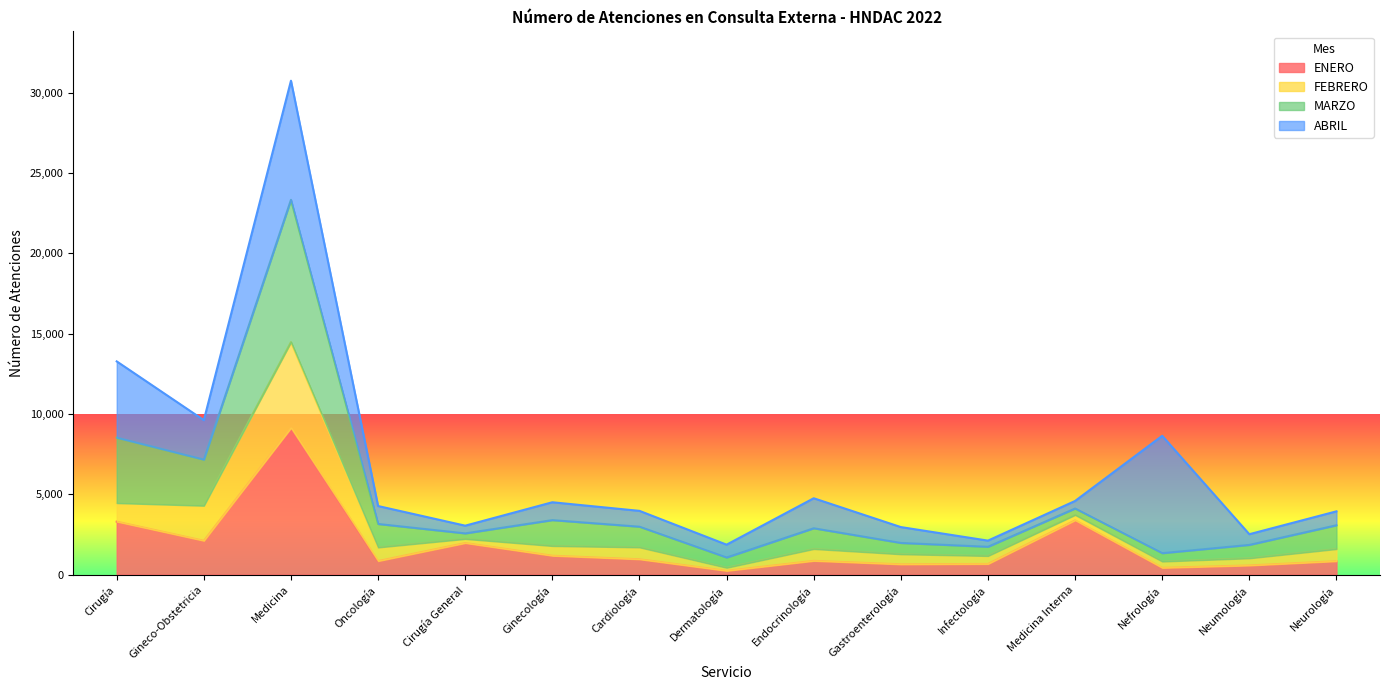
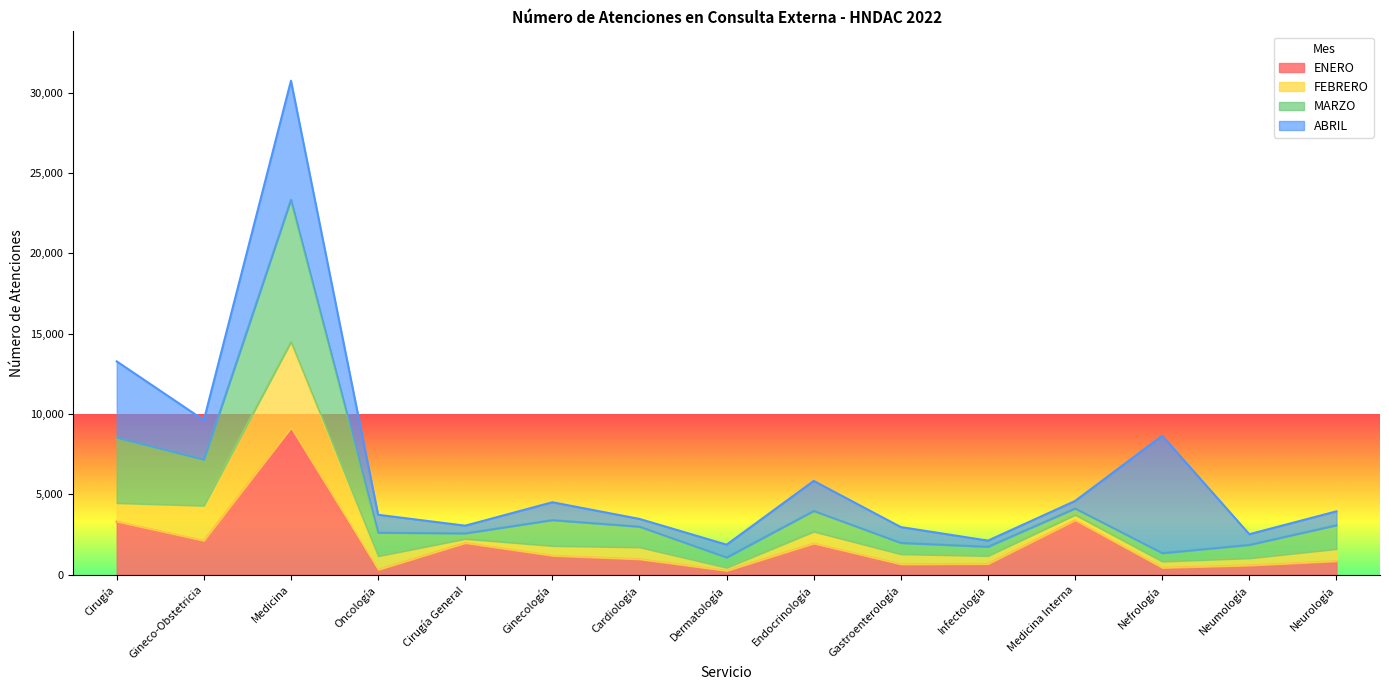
  {
    "ENERO": {
      "Cirugía": "3,300",
      "Gineco-Obstetricia": "2,100",
      "Medicina": "9,100",
-     "Oncología": "800",
+     "Oncología": "300",
      "Cirugía General": "2,000",
      "Ginecología": "1,200",
      "Cardiología": "1,000",
      "Dermatología": "200",
-     "Endocrinología": "900",
+     "Endocrinología": "1,900",
      "Gastroenterología": "600",
      "Infectología": "700",
      "Medicina Interna": "3,400",
      "Nefrología": "400",
      "Neumología": "600",
      "Neurología": "800"
    },
    "FEBRERO": {
      "Cirugía": "1,200",
      "Gineco-Obstetricia": "2,200",
      "Medicina": "5,300",
      "Oncología": "800",
      "Cirugía General": "300",
      "Ginecología": "600",
      "Cardiología": "700",
      "Dermatología": "200",
      "Endocrinología": "700",
      "Gastroenterología": "600",
      "Infectología": "500",
      "Medicina Interna": "300",
      "Nefrología": "400",
      "Neumología": "400",
      "Neurología": "800"
    },
    "MARZO": {
      "Cirugía": "4,100",
      "Gineco-Obstetricia": "2,900",
      "Medicina": "8,900",
      "Oncología": "1,500",
      "Cirugía General": "300",
      "Ginecología": "1,600",
      "Cardiología": "1,300",
      "Dermatología": "600",
      "Endocrinología": "1,300",
      "Gastroenterología": "700",
      "Infectología": "600",
      "Medicina Interna": "400",
      "Nefrología": "500",
      "Neumología": "800",
      "Neurología": "1,500"
    },
    "ABRIL": {
      "Cirugía": "4,800",
      "Gineco-Obstetricia": "2,500",
      "Medicina": "7,400",
      "Oncología": "1,100",
      "Cirugía General": "500",
      "Ginecología": "1,100",
-     "Cardiología": "1,000",
+     "Cardiología": "500",
      "Dermatología": "800",
      "Endocrinología": "1,900",
      "Gastroenterología": "1,000",
      "Infectología": "400",
      "Medicina Interna": "500",
      "Nefrología": "7,300",
      "Neumología": "700",
      "Neurología": "900"
    }
  }
